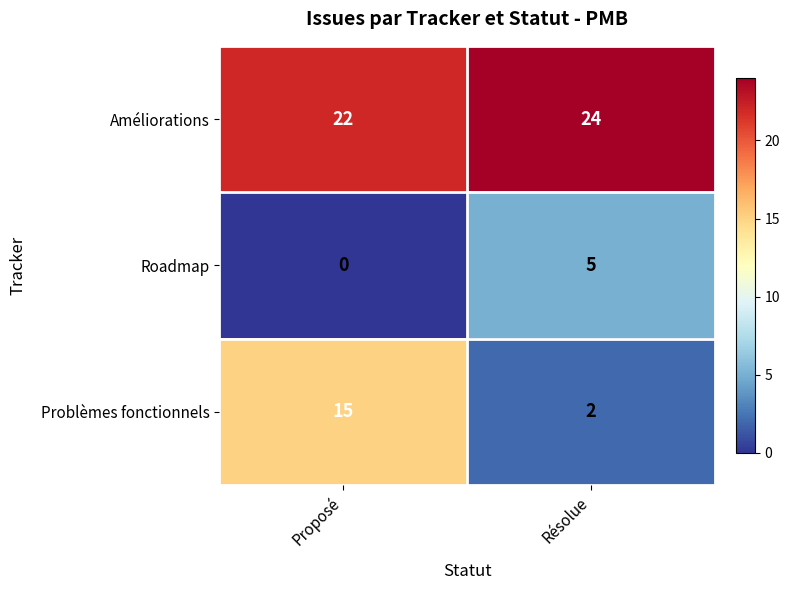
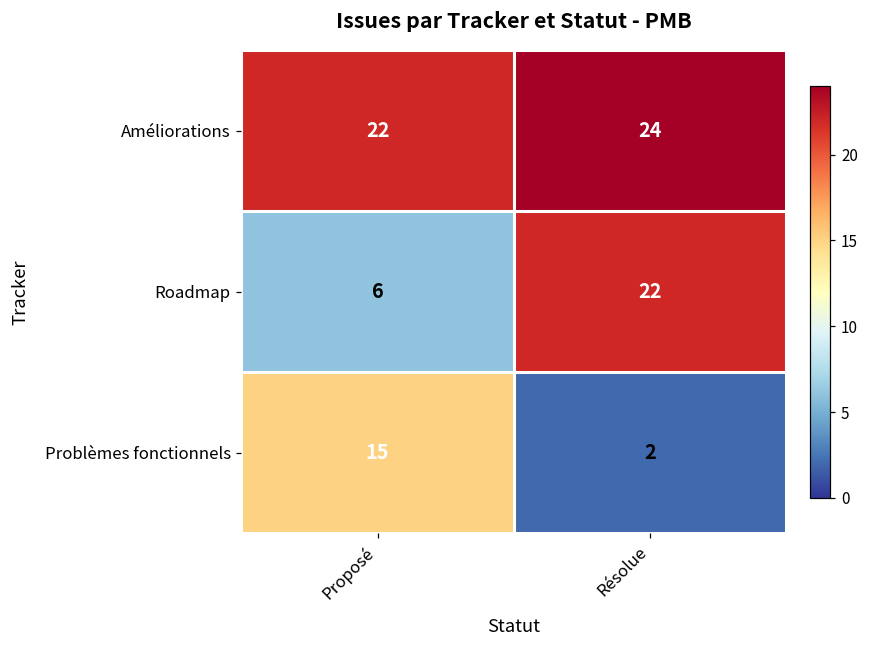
  {
    "Améliorations": {
      "Proposé": 22,
      "Résolue": 24
    },
    "Roadmap": {
-     "Proposé": 0,
-     "Résolue": 5
+     "Proposé": 6,
+     "Résolue": 22
    },
    "Problèmes fonctionnels": {
      "Proposé": 15,
      "Résolue": 2
    }
  }
